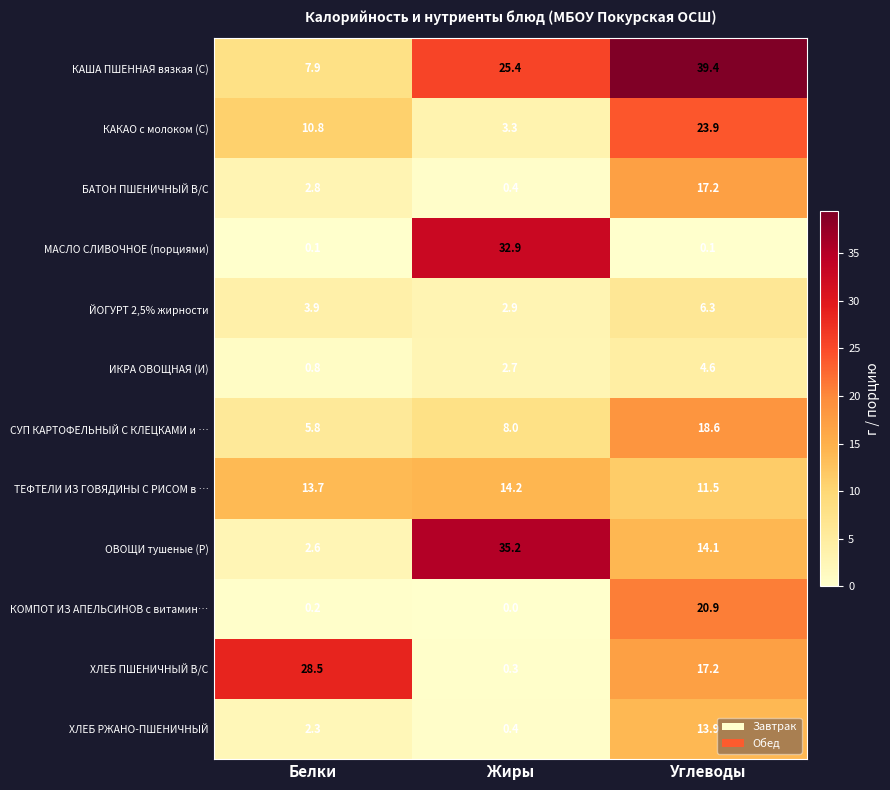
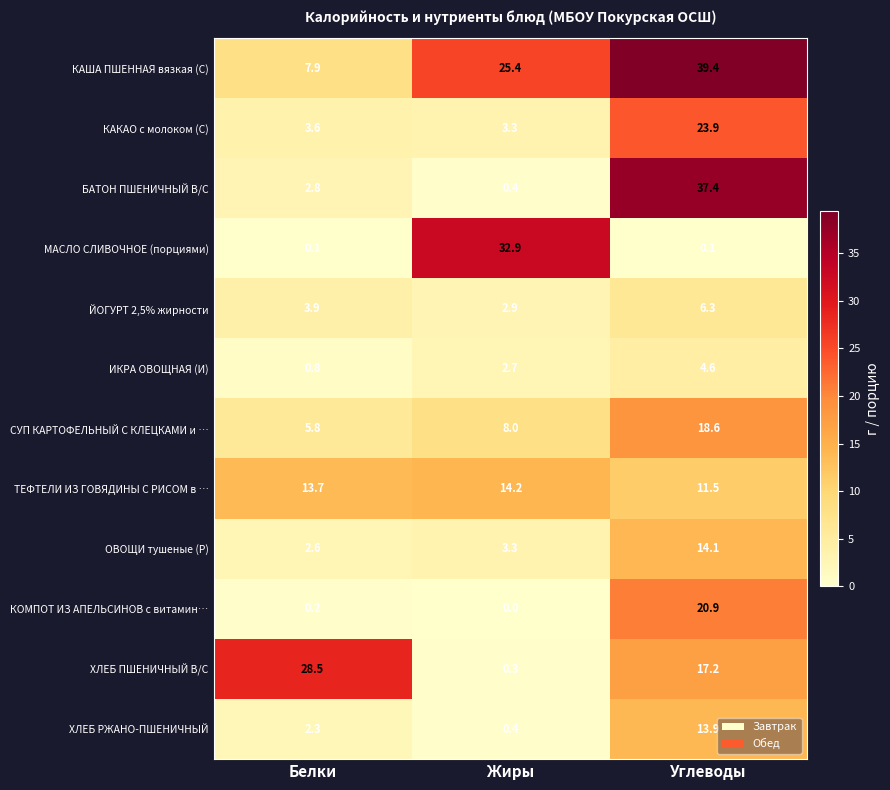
  {
    "КАША ПШЕННАЯ вязкая (С)": {
      "Белки": 7.9,
      "Жиры": 25.4,
      "Углеводы": 39.4
    },
    "КАКАО с молоком (С)": {
-     "Белки": 10.8,
+     "Белки": 3.6,
      "Жиры": 3.3,
      "Углеводы": 23.9
    },
    "БАТОН ПШЕНИЧНЫЙ В/С": {
      "Белки": 2.8,
      "Жиры": 0.4,
-     "Углеводы": 17.2
+     "Углеводы": 37.4
    },
    "МАСЛО СЛИВОЧНОЕ (порциями)": {
      "Белки": 0.1,
      "Жиры": 32.9,
      "Углеводы": 0.1
    },
    "ЙОГУРТ 2,5% жирности": {
      "Белки": 3.9,
      "Жиры": 2.9,
      "Углеводы": 6.3
    },
    "ИКРА ОВОЩНАЯ (И)": {
      "Белки": 0.8,
      "Жиры": 2.7,
      "Углеводы": 4.6
    },
    "СУП КАРТОФЕЛЬНЫЙ С КЛЕЦКАМИ и …": {
      "Белки": 5.8,
      "Жиры": 8.0,
      "Углеводы": 18.6
    },
    "ТЕФТЕЛИ ИЗ ГОВЯДИНЫ С РИСОМ в …": {
      "Белки": 13.7,
      "Жиры": 14.2,
      "Углеводы": 11.5
    },
    "ОВОЩИ тушеные (Р)": {
      "Белки": 2.6,
-     "Жиры": 35.2,
+     "Жиры": 3.3,
      "Углеводы": 14.1
    },
    "КОМПОТ ИЗ АПЕЛЬСИНОВ с витамин…": {
      "Белки": 0.2,
      "Жиры": 0.0,
      "Углеводы": 20.9
    },
    "ХЛЕБ ПШЕНИЧНЫЙ В/С": {
      "Белки": 28.5,
      "Жиры": 0.3,
      "Углеводы": 17.2
    },
    "ХЛЕБ РЖАНО-ПШЕНИЧНЫЙ": {
      "Белки": 2.3,
      "Жиры": 0.4
    }
  }
